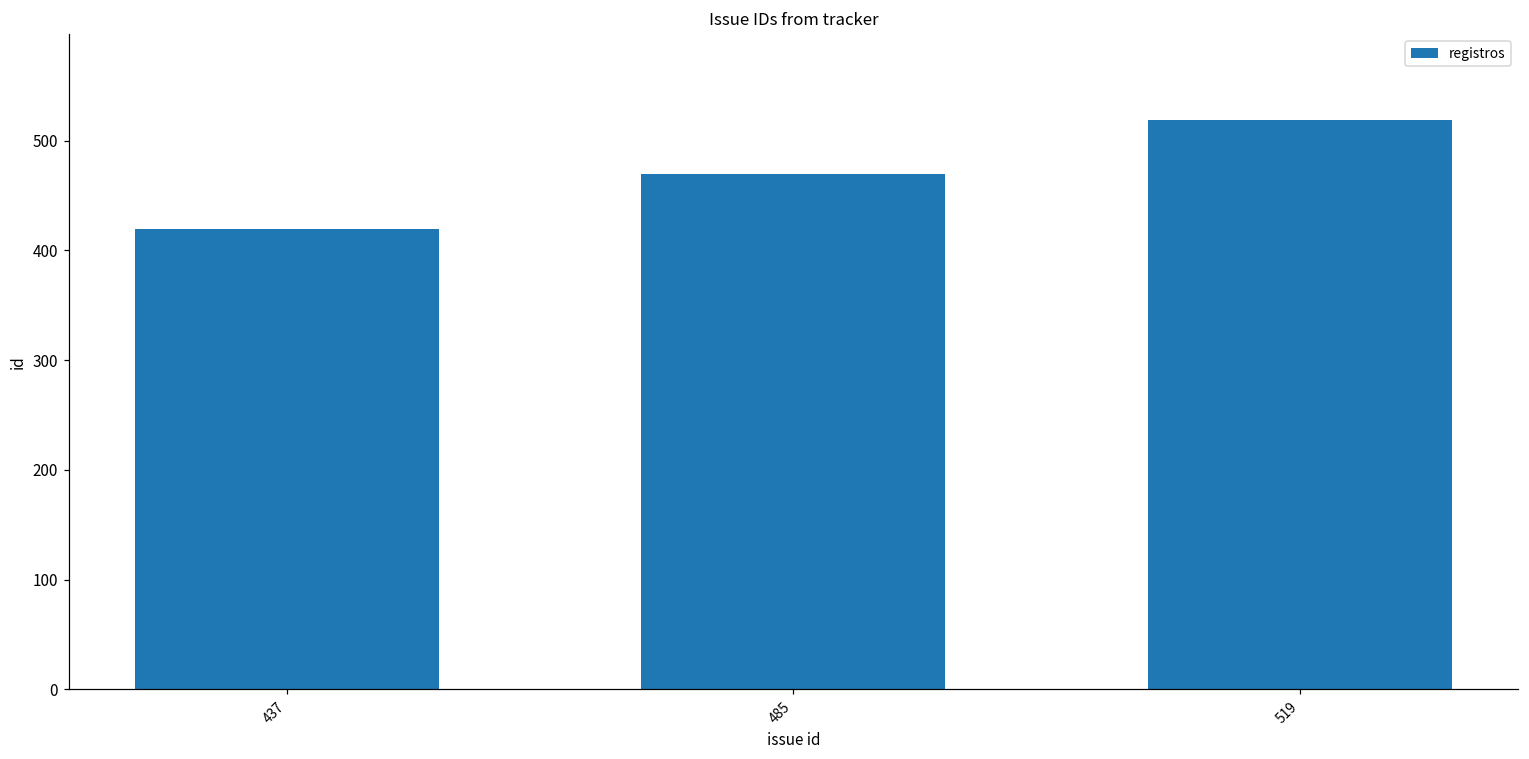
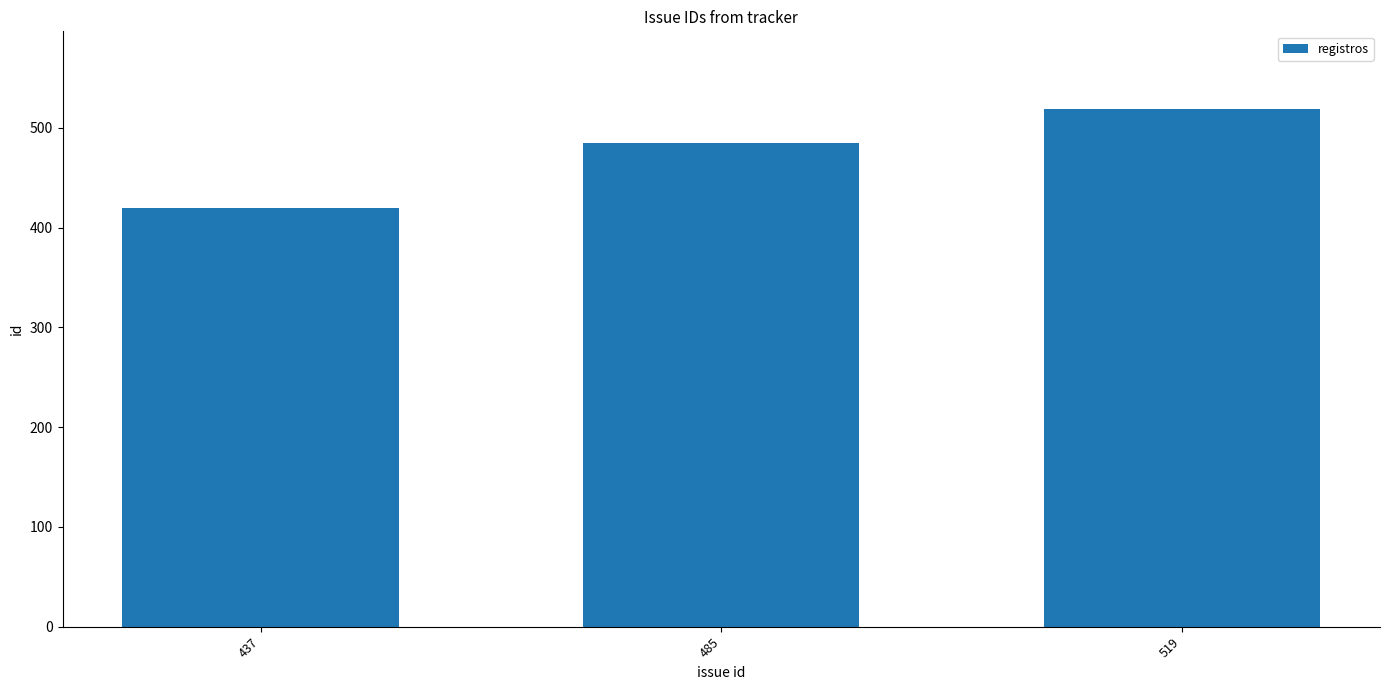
  {
    "437": 420,
-   "485": 470,
+   "485": 490,
    "519": 520
  }
